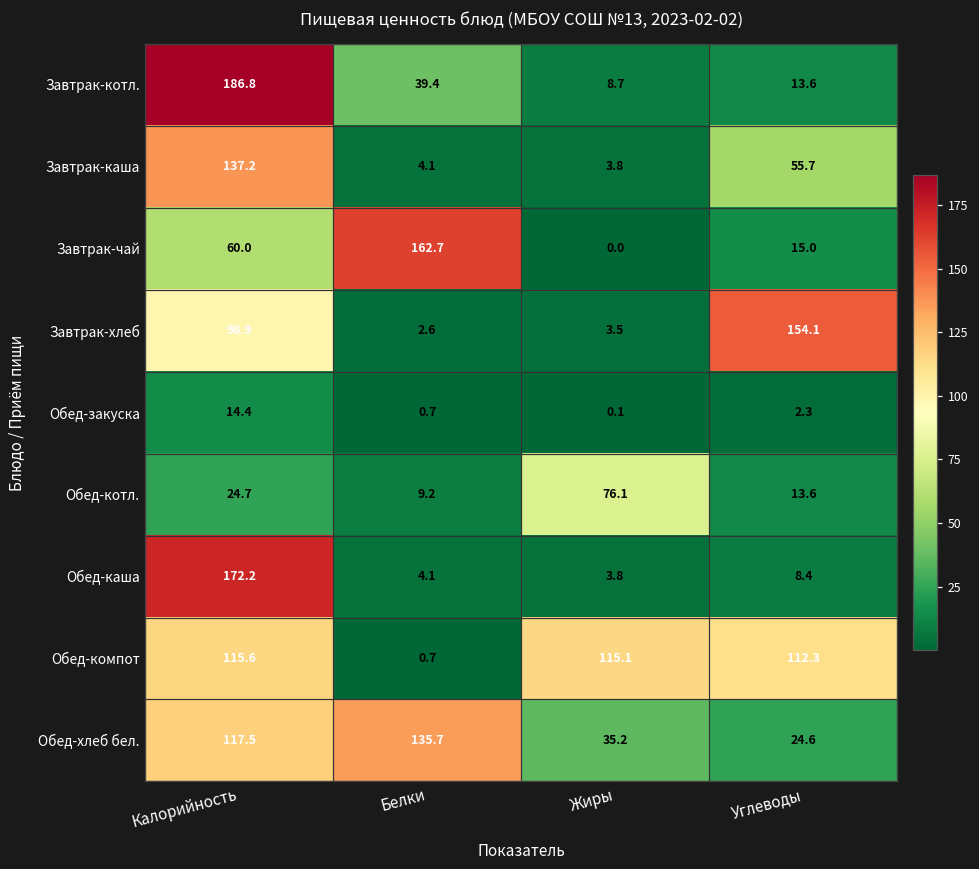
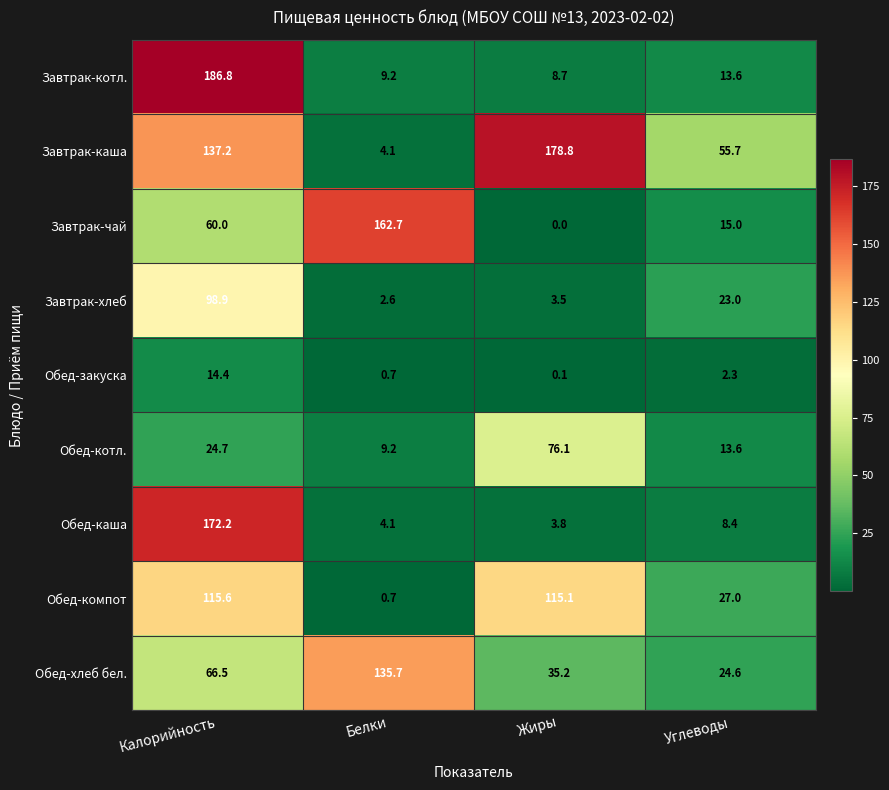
  {
    "Завтрак-котл.": {
      "Калорийность": 186.8,
-     "Белки": 39.4,
+     "Белки": 9.2,
      "Жиры": 8.7,
      "Углеводы": 13.6
    },
    "Завтрак-каша": {
      "Калорийность": 137.2,
      "Белки": 4.1,
-     "Жиры": 3.8,
+     "Жиры": 178.8,
      "Углеводы": 55.7
    },
    "Завтрак-чай": {
      "Калорийность": 60.0,
      "Белки": 162.7,
      "Жиры": 0.0,
      "Углеводы": 15.0
    },
    "Завтрак-хлеб": {
      "Калорийность": 98.9,
      "Белки": 2.6,
      "Жиры": 3.5,
-     "Углеводы": 154.1
+     "Углеводы": 23.0
    },
    "Обед-закуска": {
      "Калорийность": 14.4,
      "Белки": 0.7,
      "Жиры": 0.1,
      "Углеводы": 2.3
    },
    "Обед-котл.": {
      "Калорийность": 24.7,
      "Белки": 9.2,
      "Жиры": 76.1,
      "Углеводы": 13.6
    },
    "Обед-каша": {
      "Калорийность": 172.2,
      "Белки": 4.1,
      "Жиры": 3.8,
      "Углеводы": 8.4
    },
    "Обед-компот": {
      "Калорийность": 115.6,
      "Белки": 0.7,
      "Жиры": 115.1,
-     "Углеводы": 112.3
+     "Углеводы": 27.0
    },
    "Обед-хлеб бел.": {
-     "Калорийность": 117.5,
+     "Калорийность": 66.5,
      "Белки": 135.7,
      "Жиры": 35.2,
      "Углеводы": 24.6
    }
  }
